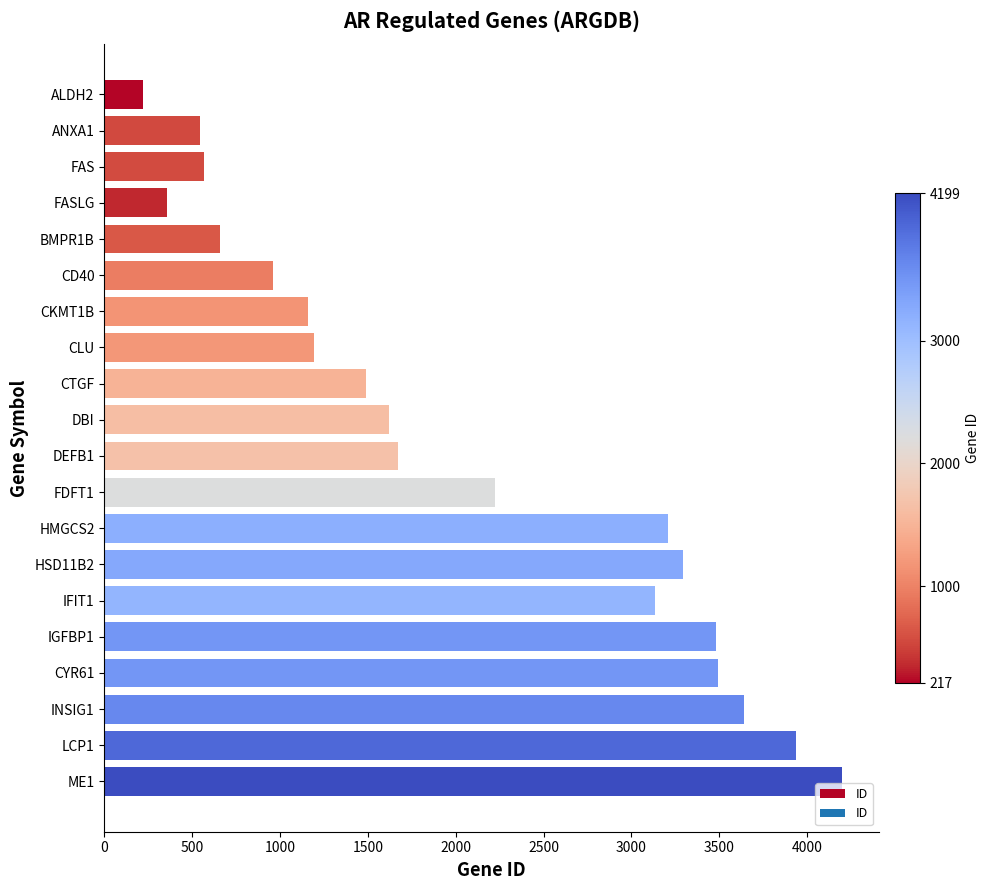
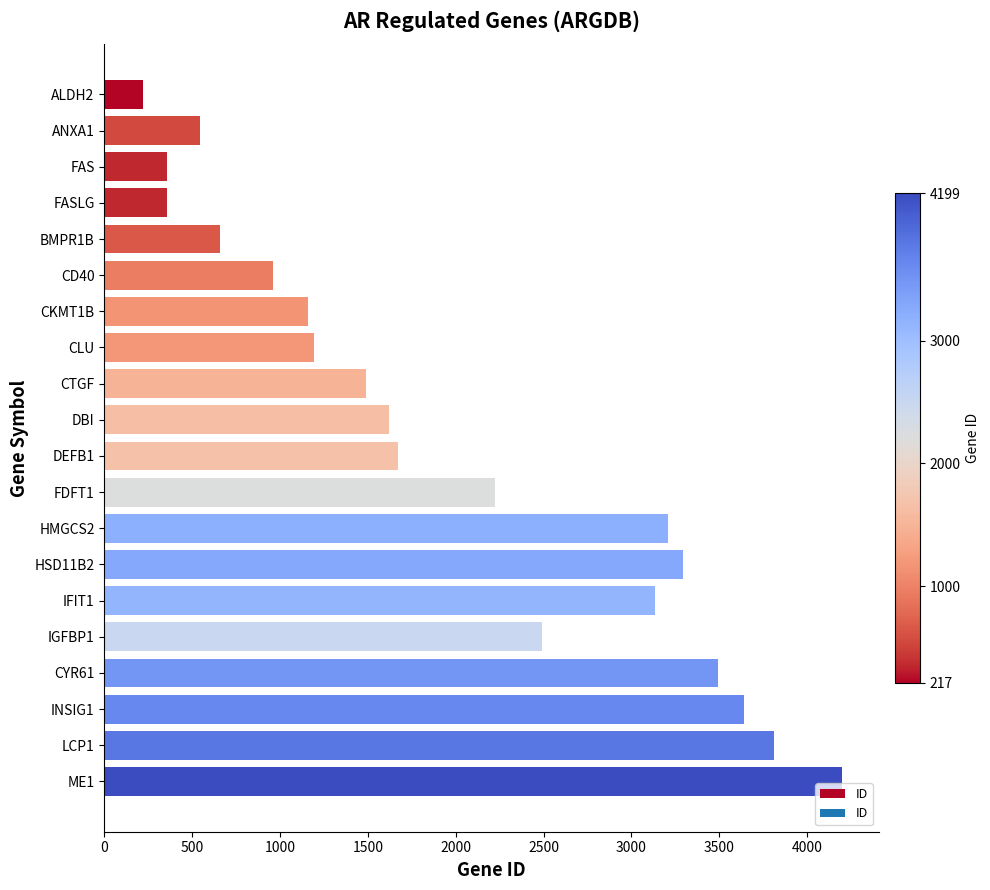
  {
    "ALDH2": 220,
    "ANXA1": 550,
-   "FAS": 570,
+   "FAS": 360,
    "FASLG": 360,
    "BMPR1B": 660,
    "CD40": 960,
    "CKMT1B": 1160,
    "CLU": 1190,
    "CTGF": 1490,
    "DBI": 1620,
    "DEFB1": 1670,
    "FDFT1": 2220,
    "HMGCS2": 3210,
    "HSD11B2": 3290,
    "IFIT1": 3130,
-   "IGFBP1": 3480,
+   "IGFBP1": 2490,
    "CYR61": 3490,
    "INSIG1": 3640,
-   "LCP1": 3940,
+   "LCP1": 3810,
    "ME1": 4200
  }
